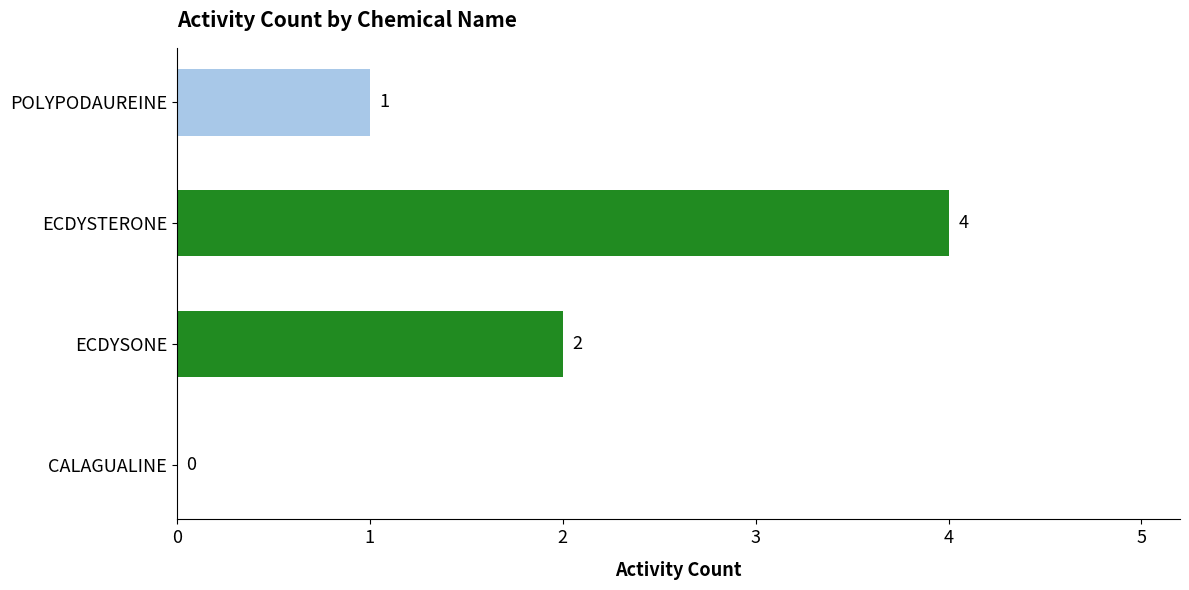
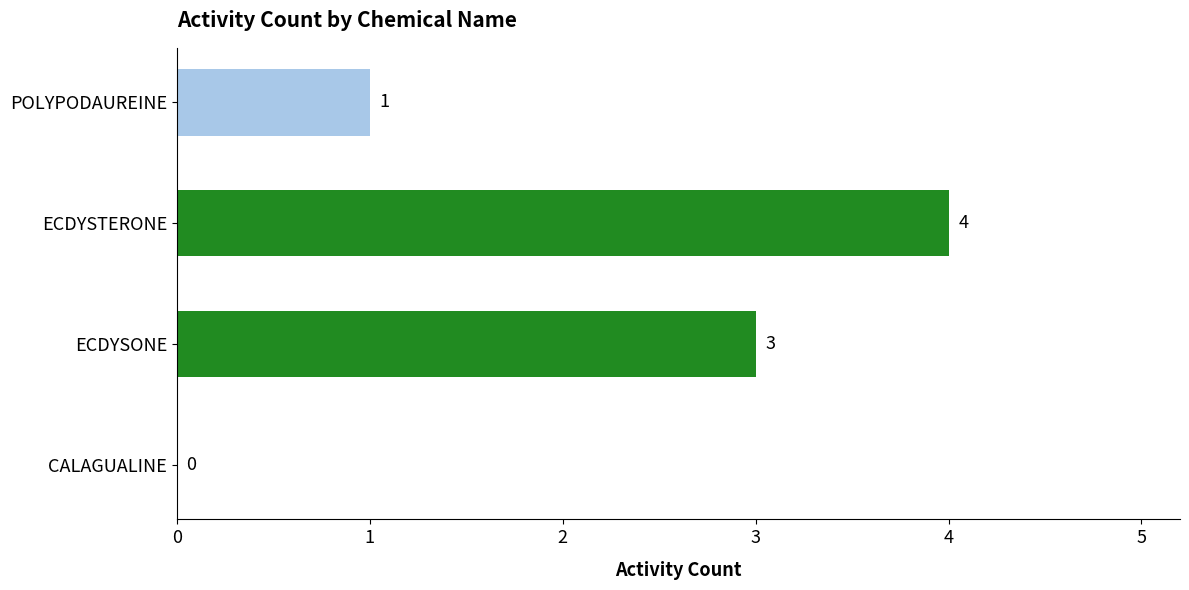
  {
    "POLYPODAUREINE": 1,
    "ECDYSTERONE": 4,
-   "ECDYSONE": 2,
+   "ECDYSONE": 3,
    "CALAGUALINE": 0
  }
